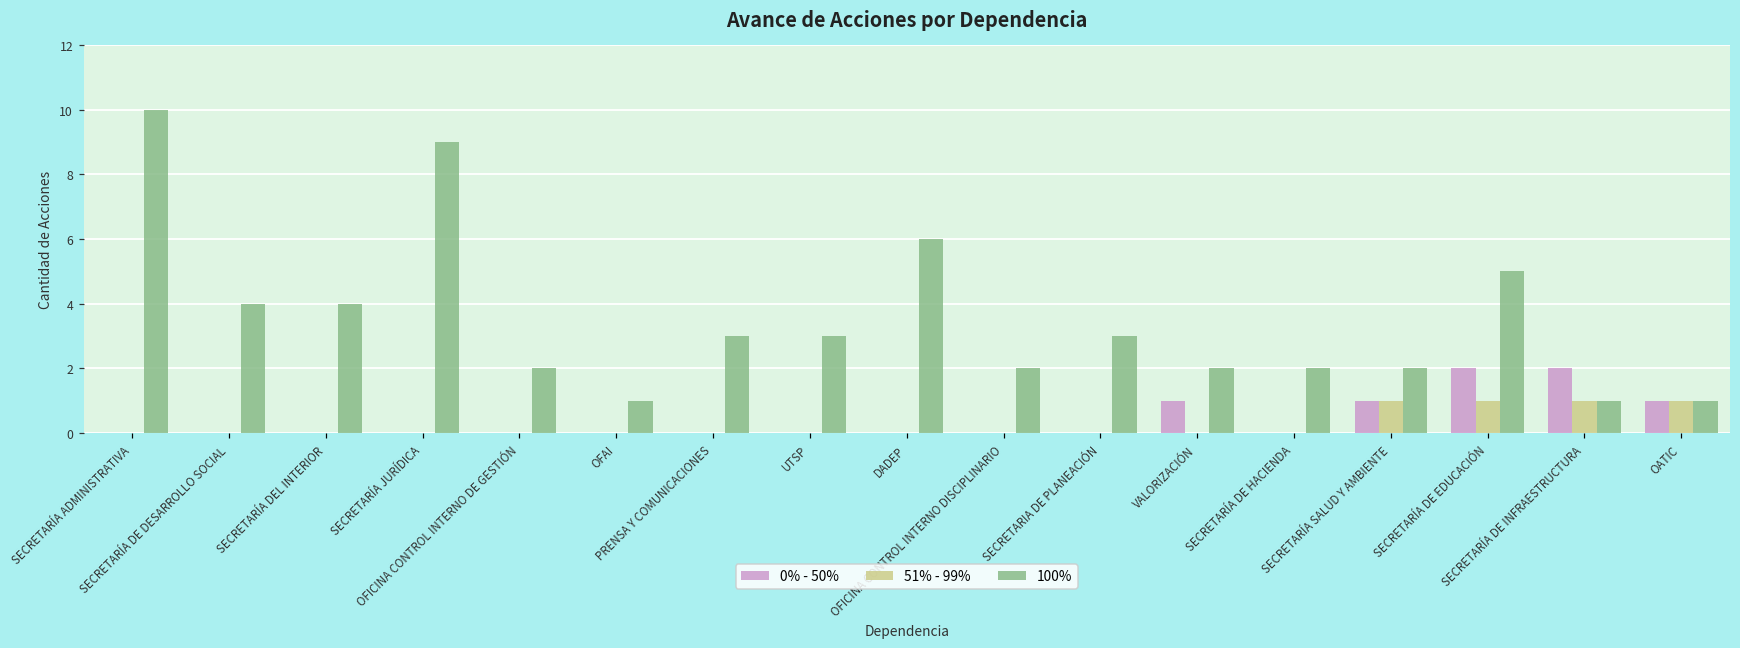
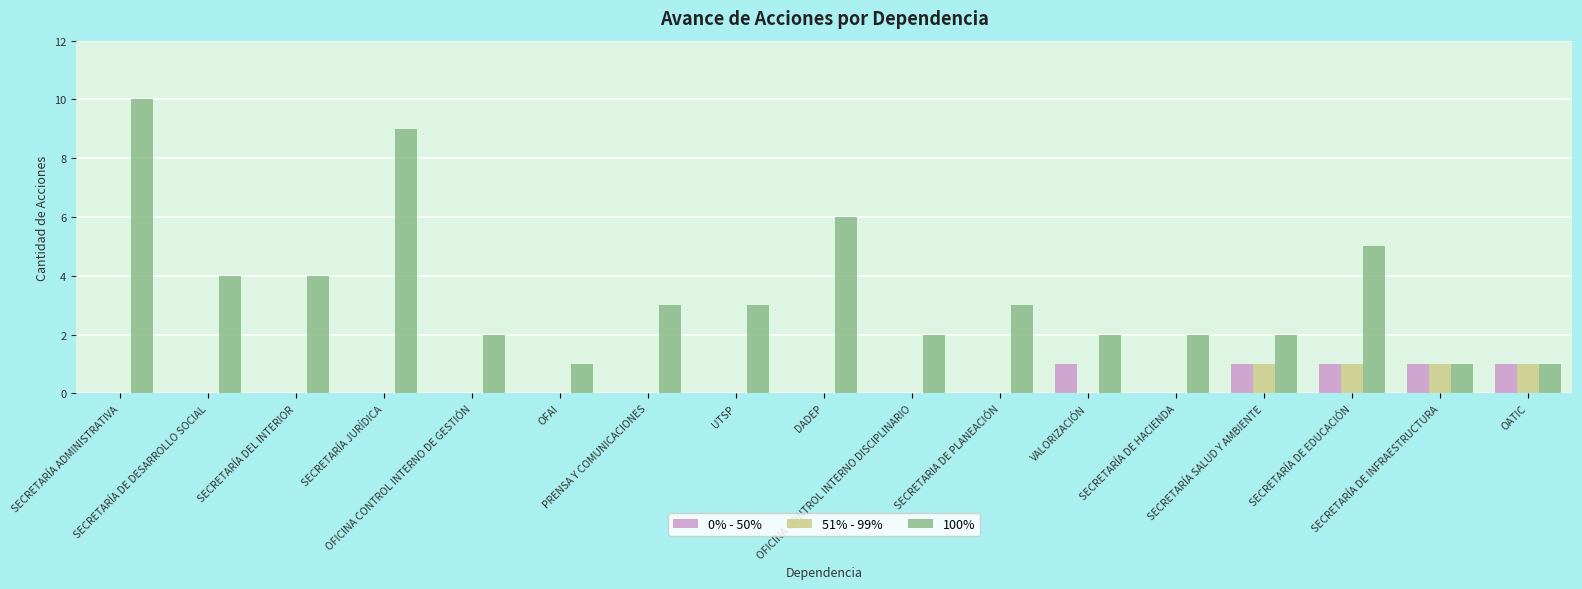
  {
    "0% - 50%": {
      "SECRETARÍA ADMINISTRATIVA": 0,
      "SECRETARÍA DE DESARROLLO SOCIAL": 0,
      "SECRETARÍA DEL INTERIOR": 0,
      "SECRETARÍA JURÍDICA": 0,
      "OFICINA CONTROL INTERNO DE GESTIÓN": 0,
      "OFAI": 0,
      "PRENSA Y COMUNICACIONES": 0,
      "UTSP": 0,
      "DADEP": 0,
      "OFICINA CONTROL INTERNO DISCIPLINARIO": 0,
      "SECRETARIA DE PLANEACIÓN": 0,
      "VALORIZACIÓN": 1,
      "SECRETARÍA DE HACIENDA": 0,
      "SECRETARÍA SALUD Y AMBIENTE": 1,
-     "SECRETARÍA DE EDUCACIÓN": 2,
-     "SECRETARÍA DE INFRAESTRUCTURA": 2,
+     "SECRETARÍA DE EDUCACIÓN": 1,
+     "SECRETARÍA DE INFRAESTRUCTURA": 1,
      "OATIC": 1
    },
    "51% - 99%": {
      "SECRETARÍA ADMINISTRATIVA": 0,
      "SECRETARÍA DE DESARROLLO SOCIAL": 0,
      "SECRETARÍA DEL INTERIOR": 0,
      "SECRETARÍA JURÍDICA": 0,
      "OFICINA CONTROL INTERNO DE GESTIÓN": 0,
      "OFAI": 0,
      "PRENSA Y COMUNICACIONES": 0,
      "UTSP": 0,
      "DADEP": 0,
      "OFICINA CONTROL INTERNO DISCIPLINARIO": 0,
      "SECRETARIA DE PLANEACIÓN": 0,
      "VALORIZACIÓN": 0,
      "SECRETARÍA DE HACIENDA": 0,
      "SECRETARÍA SALUD Y AMBIENTE": 1,
      "SECRETARÍA DE EDUCACIÓN": 1,
      "SECRETARÍA DE INFRAESTRUCTURA": 1,
      "OATIC": 1
    },
    "100%": {
      "SECRETARÍA ADMINISTRATIVA": 10,
      "SECRETARÍA DE DESARROLLO SOCIAL": 4,
      "SECRETARÍA DEL INTERIOR": 4,
      "SECRETARÍA JURÍDICA": 9,
      "OFICINA CONTROL INTERNO DE GESTIÓN": 2,
      "OFAI": 1,
      "PRENSA Y COMUNICACIONES": 3,
      "UTSP": 3,
      "DADEP": 6,
      "OFICINA CONTROL INTERNO DISCIPLINARIO": 2,
      "SECRETARIA DE PLANEACIÓN": 3,
      "VALORIZACIÓN": 2,
      "SECRETARÍA DE HACIENDA": 2,
      "SECRETARÍA SALUD Y AMBIENTE": 2,
      "SECRETARÍA DE EDUCACIÓN": 5,
      "SECRETARÍA DE INFRAESTRUCTURA": 1,
      "OATIC": 1
    }
  }
